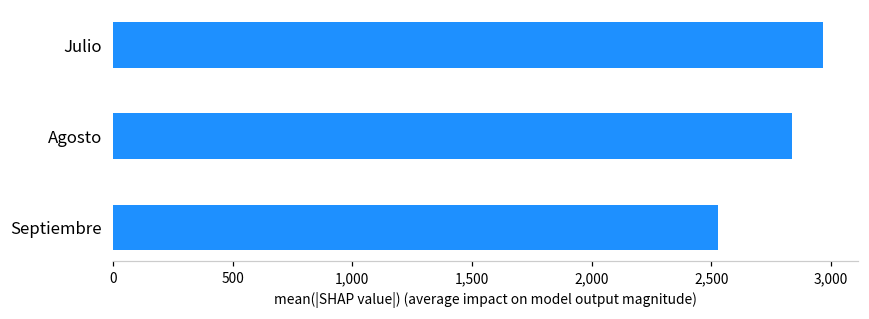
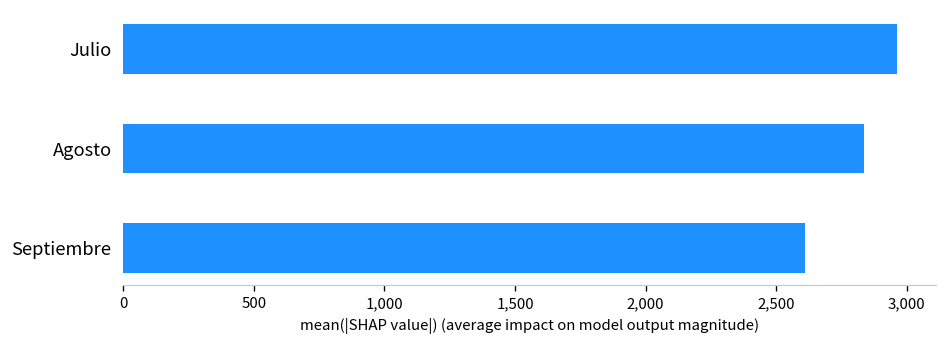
  {
    "Julio": "2,960",
    "Agosto": "2,840",
-   "Septiembre": "2,530"
+   "Septiembre": "2,610"
  }
